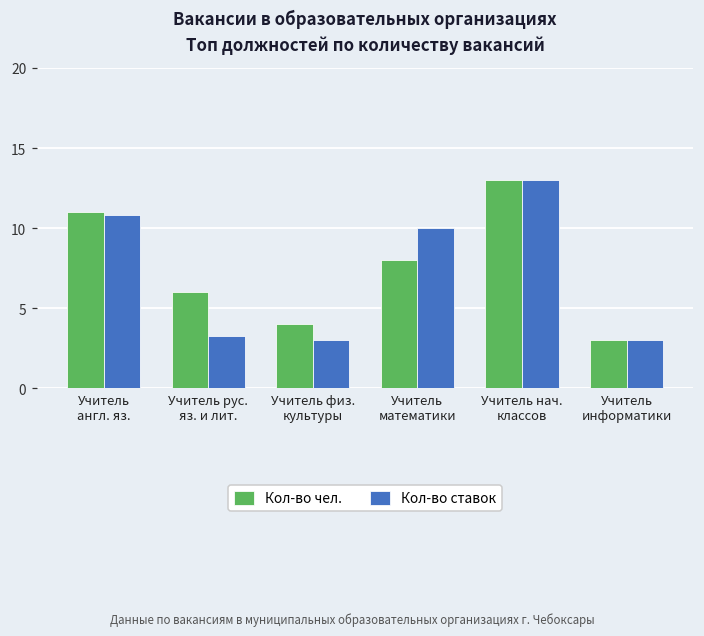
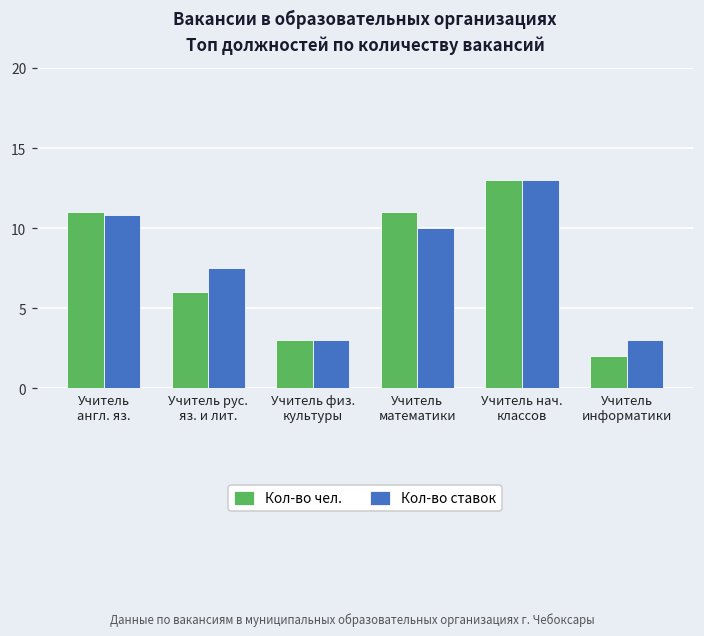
  {
    "Кол-во чел.": {
      "Учитель англ. яз.": 11,
      "Учитель рус. яз. и лит.": 6,
-     "Учитель физ. культуры": 4,
-     "Учитель математики": 8,
+     "Учитель физ. культуры": 3,
+     "Учитель математики": 11,
      "Учитель нач. классов": 13,
-     "Учитель информатики": 3
+     "Учитель информатики": 2
    },
    "Кол-во ставок": {
      "Учитель англ. яз.": 10.8,
-     "Учитель рус. яз. и лит.": 3.3,
+     "Учитель рус. яз. и лит.": 7.5,
      "Учитель физ. культуры": 3.0,
      "Учитель математики": 10.0,
      "Учитель нач. классов": 13.0,
      "Учитель информатики": 3.0
    }
  }
